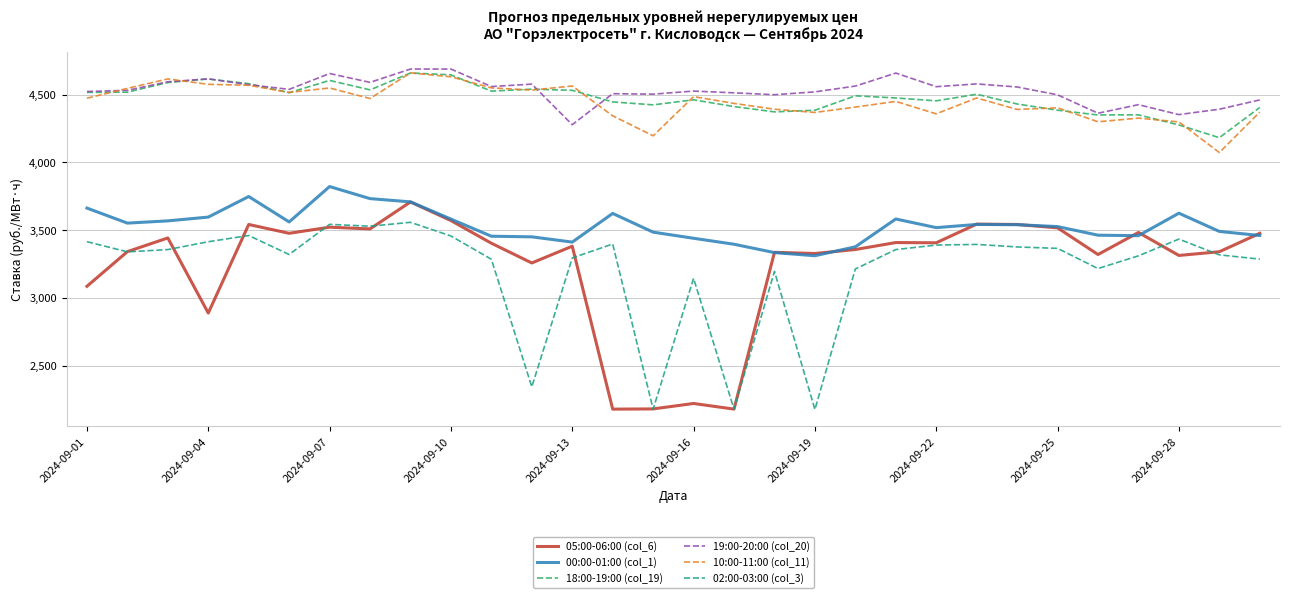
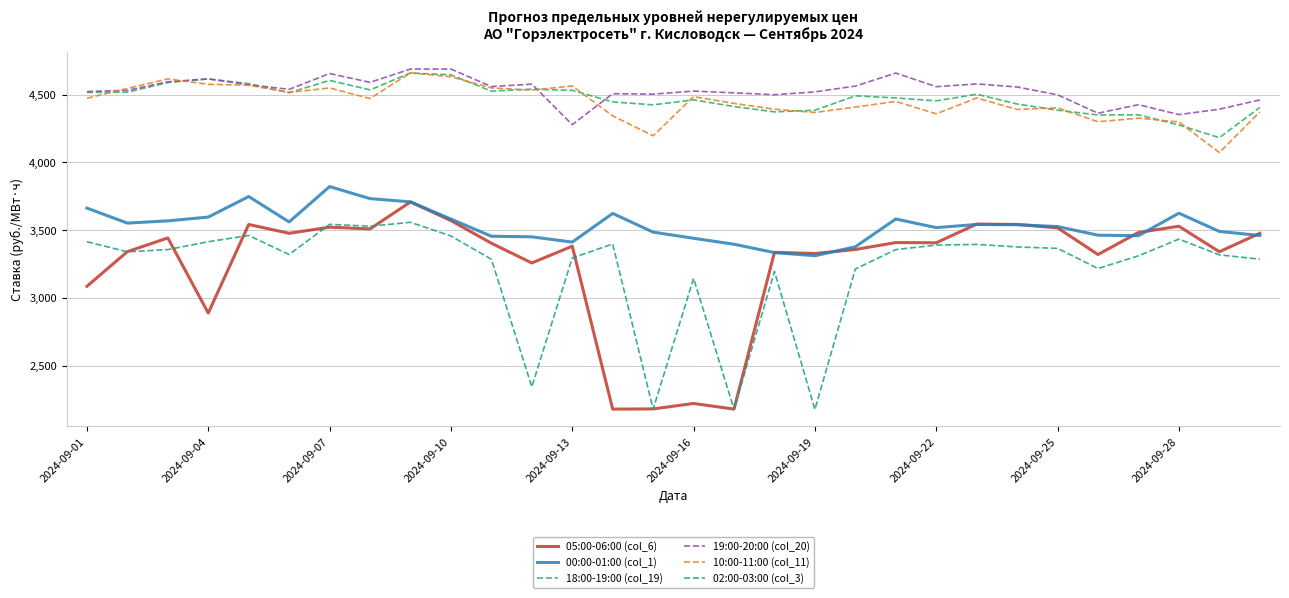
  {
    "05:00-06:00 (col_6)": {
      "2024-09-01": "3,090",
      "2024-09-04": "2,890",
      "2024-09-07": "3,520",
      "2024-09-13": "3,380",
      "2024-09-16": "2,220",
-     "2024-09-28": "3,310"
+     "2024-09-28": "3,530"
    },
    "00:00-01:00 (col_1)": {
      "2024-09-01": "3,660",
      "2024-09-04": "3,600",
      "2024-09-07": "3,820",
      "2024-09-13": "3,410",
      "2024-09-16": "3,440",
      "2024-09-22": "3,520",
      "2024-09-28": "3,630"
    },
    "19:00-20:00 (col_20)": {
      "2024-09-07": "4,660",
      "2024-09-10": "4,690",
      "2024-09-13": "4,280",
      "2024-09-16": "4,530",
      "2024-09-19": "4,520",
      "2024-09-22": "4,560",
      "2024-09-25": "4,500",
      "2024-09-28": "4,350"
    },
    "10:00-11:00 (col_11)": {
      "2024-09-01": "4,470",
      "2024-09-04": "4,580",
      "2024-09-07": "4,550",
      "2024-09-13": "4,560",
      "2024-09-16": "4,490",
      "2024-09-22": "4,360",
      "2024-09-28": "4,300"
    }
  }
